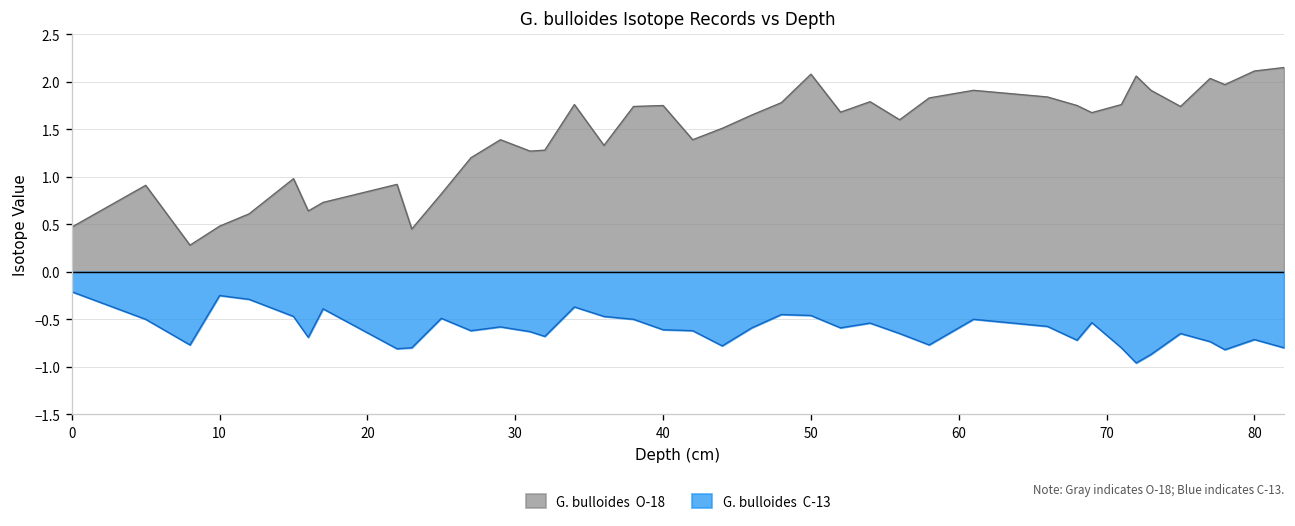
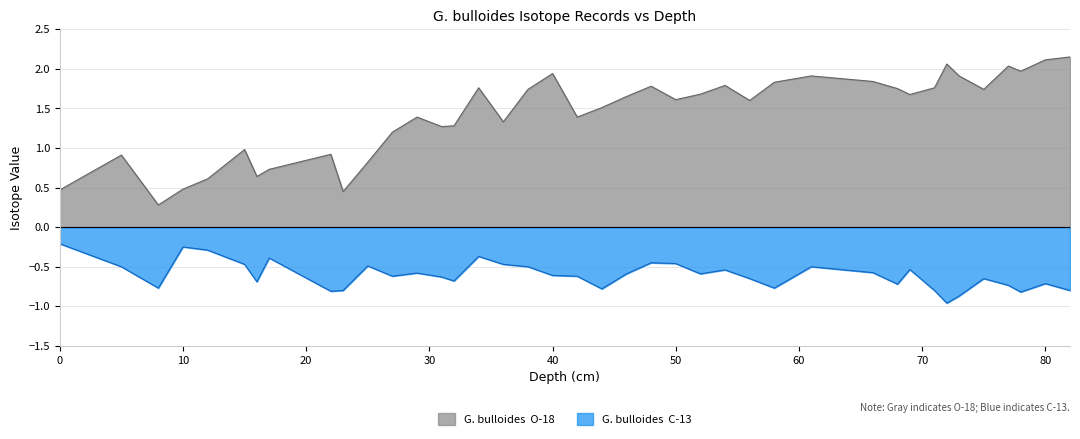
  {
    "G. bulloides O-18": {
      "0": 0.5,
      "10": 0.5,
-     "40": 1.8,
-     "50": 2.1,
+     "40": 1.9,
+     "50": 1.6,
      "80": 2.1
    }
  }
